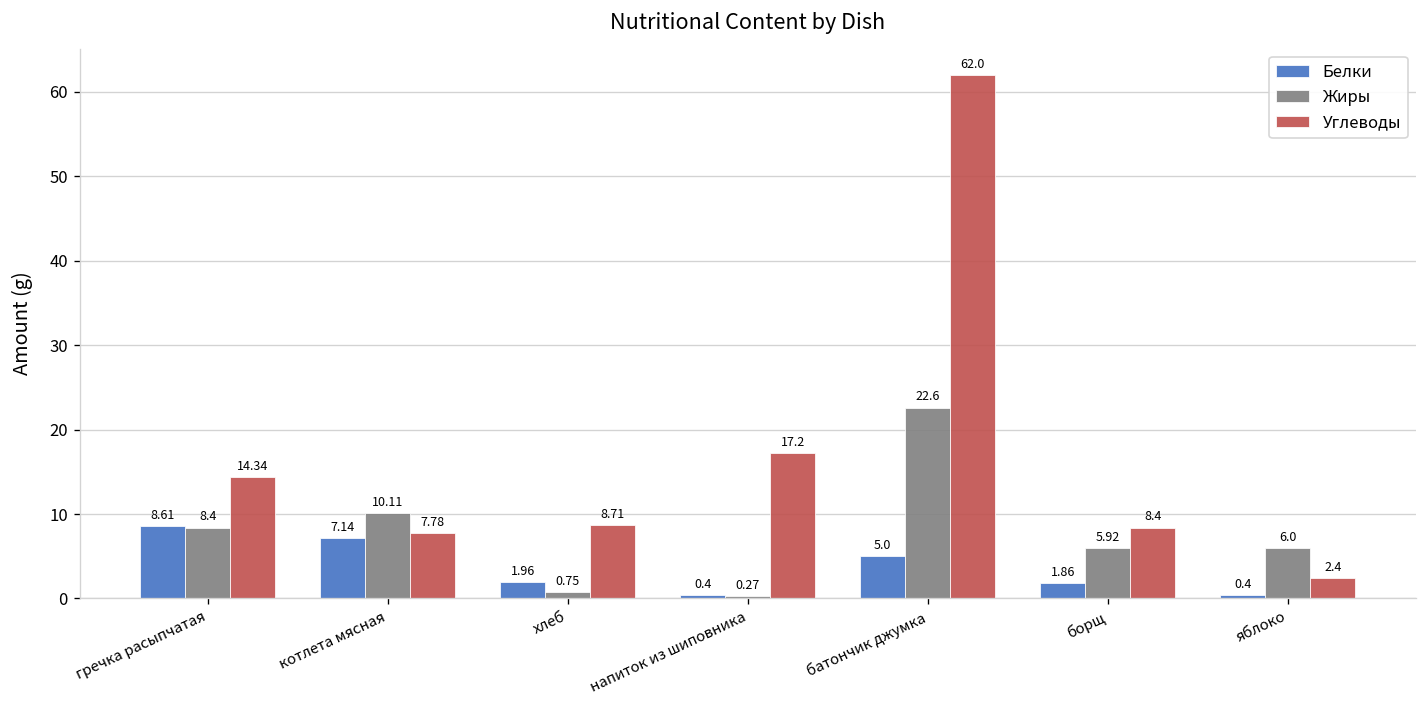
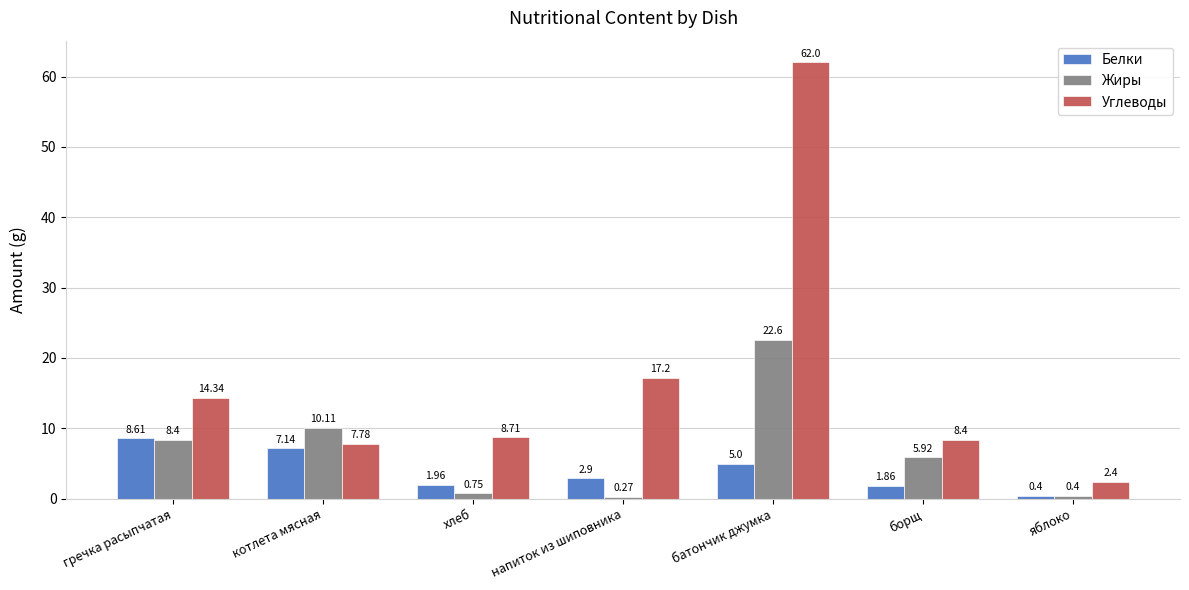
  {
    "Белки": {
      "гречка расыпчатая": 8.61,
      "котлета мясная": 7.14,
      "хлеб": 1.96,
-     "напиток из шиповника": 0.4,
+     "напиток из шиповника": 2.9,
      "батончик джумка": 5.0,
      "борщ": 1.86,
      "яблоко": 0.4
    },
    "Жиры": {
      "гречка расыпчатая": 8.4,
      "котлета мясная": 10.11,
      "хлеб": 0.75,
      "напиток из шиповника": 0.27,
      "батончик джумка": 22.6,
      "борщ": 5.92,
-     "яблоко": 6.0
+     "яблоко": 0.4
    },
    "Углеводы": {
      "гречка расыпчатая": 14.34,
      "котлета мясная": 7.78,
      "хлеб": 8.71,
      "напиток из шиповника": 17.2,
      "батончик джумка": 62.0,
      "борщ": 8.4,
      "яблоко": 2.4
    }
  }
